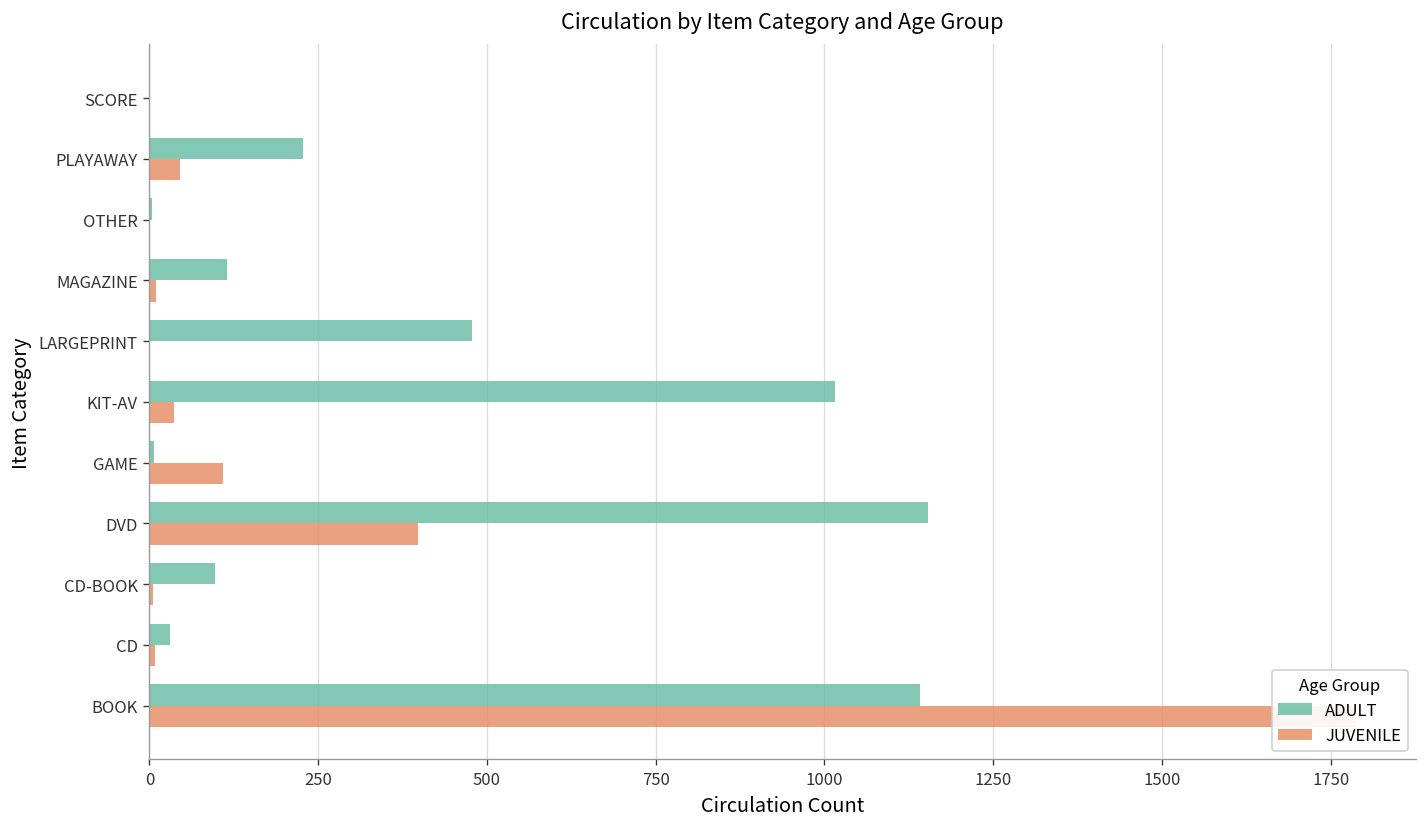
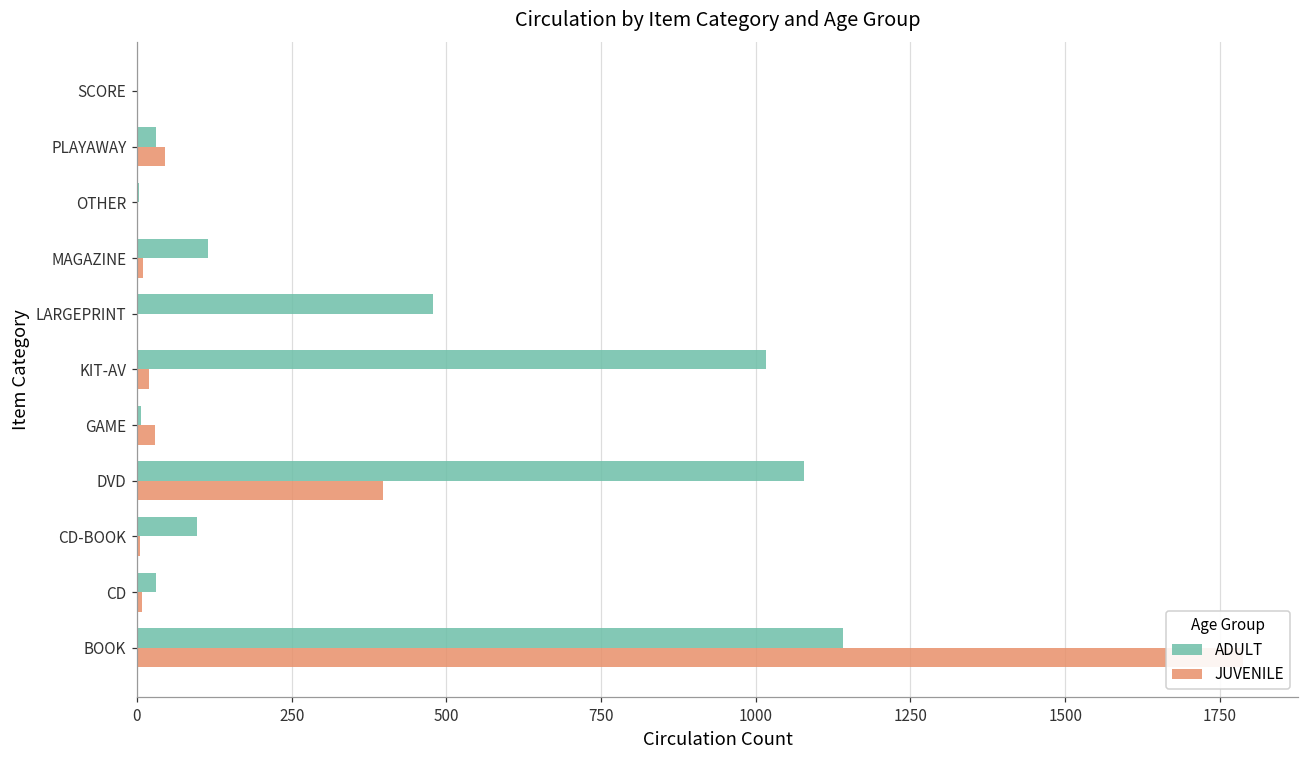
  {
    "ADULT": {
-     "PLAYAWAY": 230,
+     "PLAYAWAY": 30,
      "MAGAZINE": 120,
      "LARGEPRINT": 480,
      "KIT-AV": 1020,
      "GAME": 10,
-     "DVD": 1150,
+     "DVD": 1080,
      "CD-BOOK": 100,
      "CD": 30,
      "BOOK": 1140
    },
    "JUVENILE": {
      "SCORE": 0,
      "PLAYAWAY": 50,
      "OTHER": 0,
      "MAGAZINE": 10,
      "LARGEPRINT": 0,
-     "KIT-AV": 40,
-     "GAME": 110,
+     "KIT-AV": 20,
+     "GAME": 30,
      "DVD": 400,
      "CD-BOOK": 10,
      "CD": 10
    }
  }
